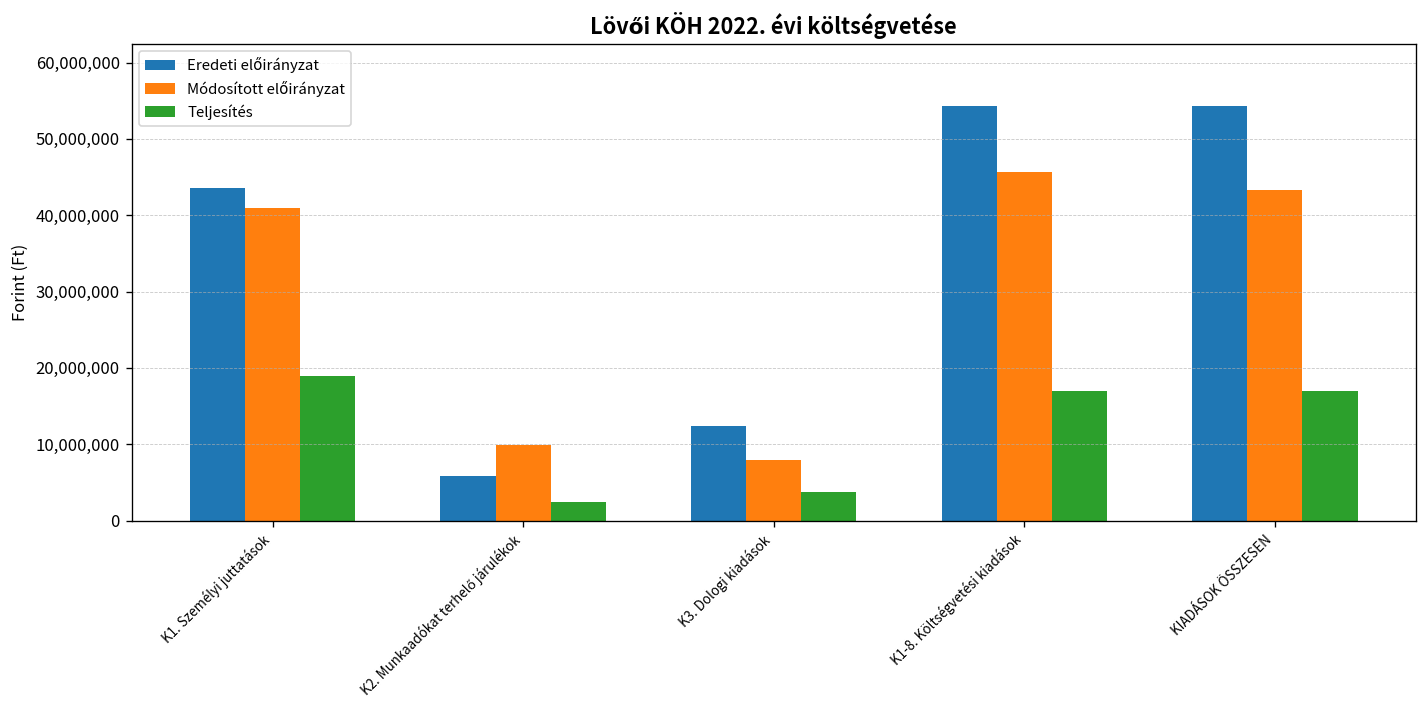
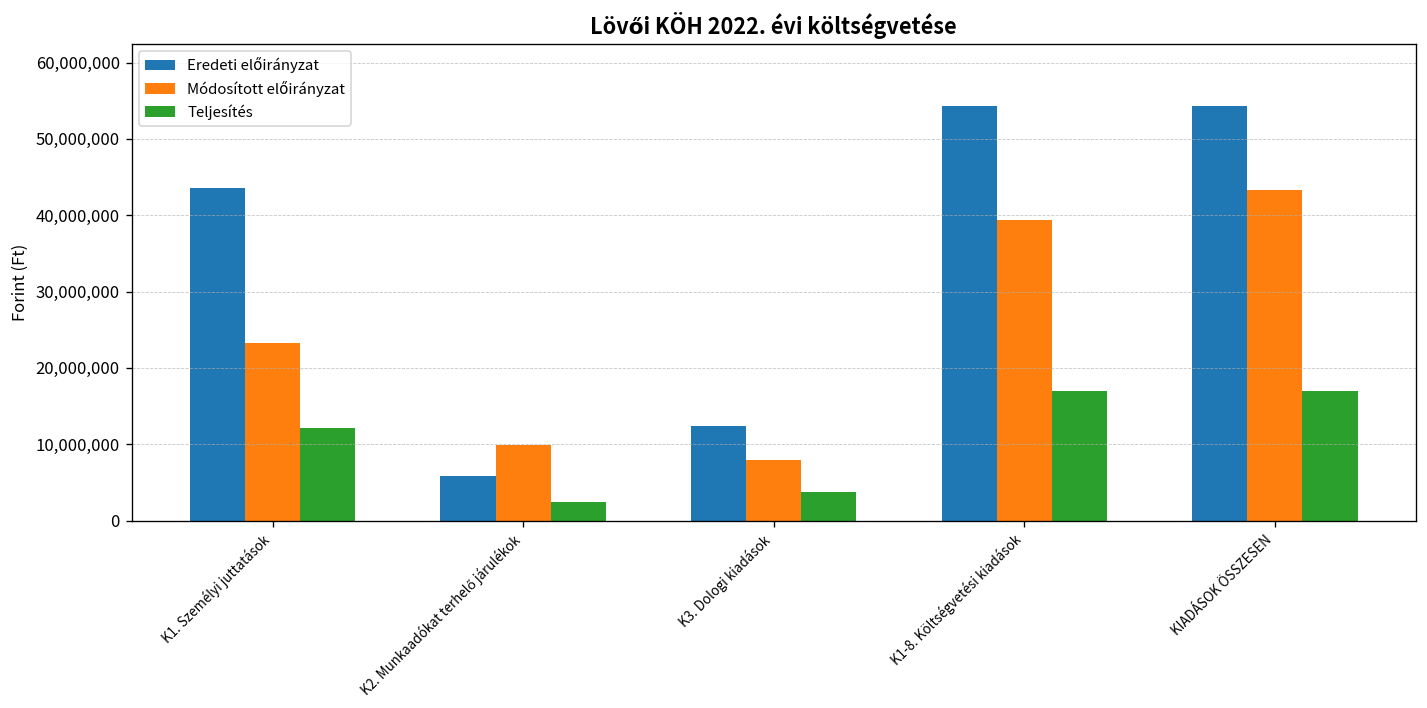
  {
    "Eredeti előirányzat": {
      "K1. Személyi juttatások": "44,000,000",
      "K2. Munkaadókat terhelő járulékok": "6,000,000",
      "K3. Dologi kiadások": "12,000,000",
      "K1-8. Költségvetési kiadások": "54,000,000",
      "KIADÁSOK ÖSSZESEN": "54,000,000"
    },
    "Módosított előirányzat": {
-     "K1. Személyi juttatások": "41,000,000",
+     "K1. Személyi juttatások": "23,000,000",
      "K2. Munkaadókat terhelő járulékok": "10,000,000",
      "K3. Dologi kiadások": "8,000,000",
-     "K1-8. Költségvetési kiadások": "46,000,000",
+     "K1-8. Költségvetési kiadások": "39,000,000",
      "KIADÁSOK ÖSSZESEN": "43,000,000"
    },
    "Teljesítés": {
-     "K1. Személyi juttatások": "19,000,000",
+     "K1. Személyi juttatások": "12,000,000",
      "K2. Munkaadókat terhelő járulékok": "2,000,000",
      "K3. Dologi kiadások": "4,000,000",
      "K1-8. Költségvetési kiadások": "17,000,000",
      "KIADÁSOK ÖSSZESEN": "17,000,000"
    }
  }
